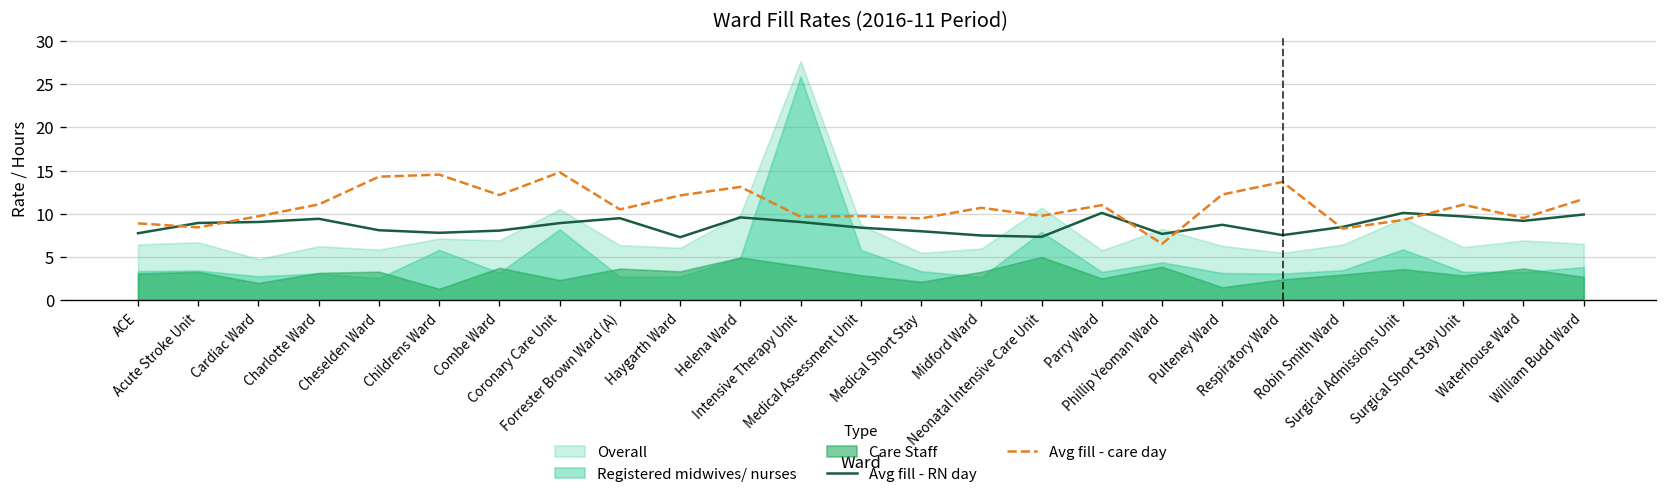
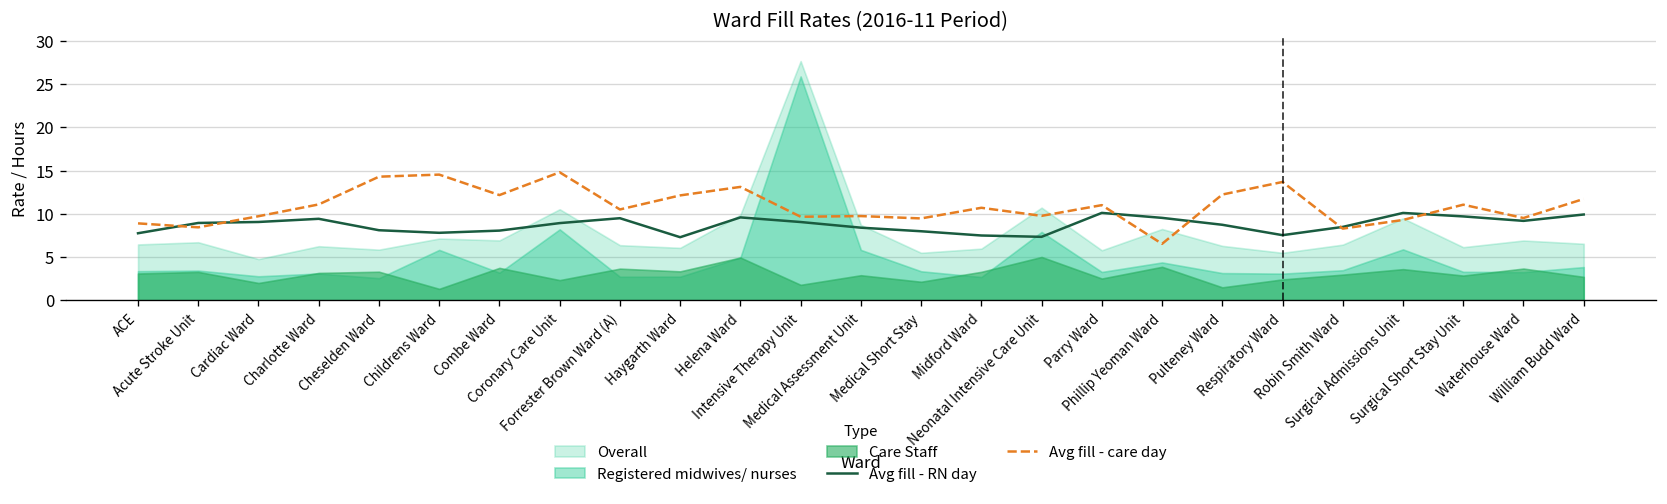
  {
    "Avg fill - RN day": {
      "ACE": 8,
      "Acute Stroke Unit": 9,
      "Cardiac Ward": 9,
      "Charlotte Ward": 9,
      "Cheselden Ward": 8,
      "Childrens Ward": 8,
      "Combe Ward": 8,
      "Coronary Care Unit": 9,
      "Forrester Brown Ward (A)": 9,
      "Haygarth Ward": 7,
      "Intensive Therapy Unit": 9,
      "Medical Short Stay": 8,
      "Midford Ward": 7,
      "Neonatal Intensive Care Unit": 7,
      "Parry Ward": 10,
-     "Phillip Yeoman Ward": 8,
+     "Phillip Yeoman Ward": 10,
      "Pulteney Ward": 9,
      "Respiratory Ward": 8,
      "Surgical Admissions Unit": 10,
      "Surgical Short Stay Unit": 10,
      "William Budd Ward": 10
    },
    "Avg fill - care day": {
      "ACE": 9,
      "Acute Stroke Unit": 8,
      "Cardiac Ward": 10,
      "Charlotte Ward": 11,
      "Cheselden Ward": 14,
      "Childrens Ward": 15,
      "Combe Ward": 12,
      "Coronary Care Unit": 15,
      "Forrester Brown Ward (A)": 11,
      "Haygarth Ward": 12,
      "Helena Ward": 13,
      "Intensive Therapy Unit": 10,
      "Medical Assessment Unit": 10,
      "Medical Short Stay": 9,
      "Midford Ward": 11,
      "Neonatal Intensive Care Unit": 10,
      "Parry Ward": 11,
      "Phillip Yeoman Ward": 7,
      "Pulteney Ward": 12,
      "Respiratory Ward": 14,
      "Surgical Short Stay Unit": 11,
      "William Budd Ward": 12
    },
    "Care Staff": {
      "Cardiac Ward": 2,
      "Cheselden Ward": 3,
      "Childrens Ward": 1,
      "Combe Ward": 4,
      "Coronary Care Unit": 2,
      "Forrester Brown Ward (A)": 4,
      "Haygarth Ward": 3,
-     "Intensive Therapy Unit": 4,
+     "Intensive Therapy Unit": 2,
      "Medical Assessment Unit": 3,
      "Medical Short Stay": 2,
      "Midford Ward": 3,
      "Neonatal Intensive Care Unit": 5,
      "Parry Ward": 3,
      "Phillip Yeoman Ward": 4,
      "Pulteney Ward": 1,
      "Respiratory Ward": 2,
      "Robin Smith Ward": 3,
      "Surgical Admissions Unit": 4,
      "Surgical Short Stay Unit": 3,
      "Waterhouse Ward": 4,
      "William Budd Ward": 3
    }
  }
